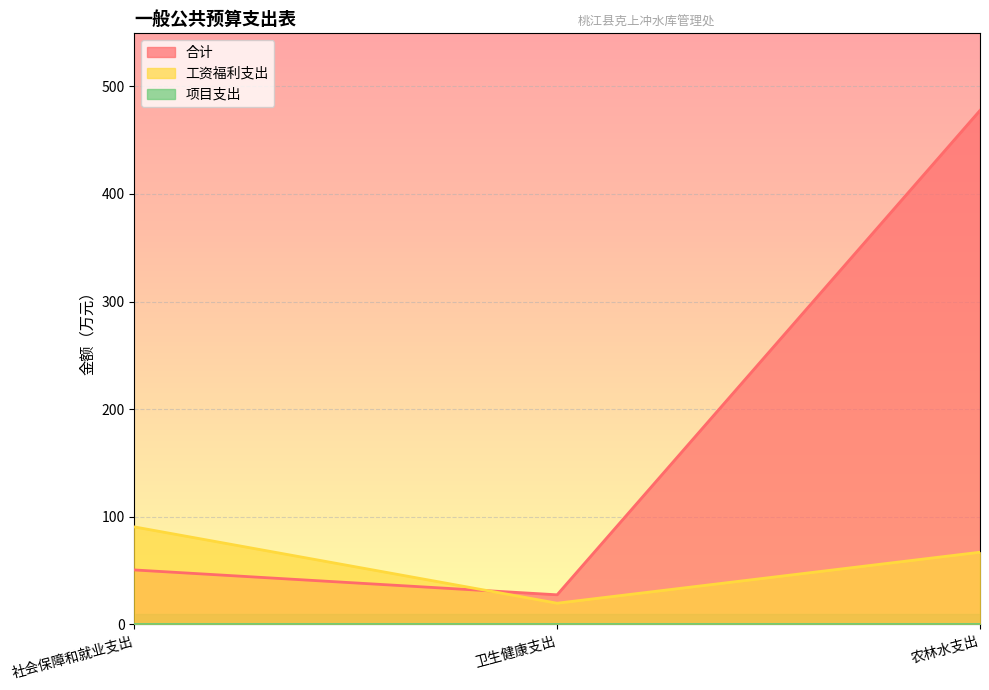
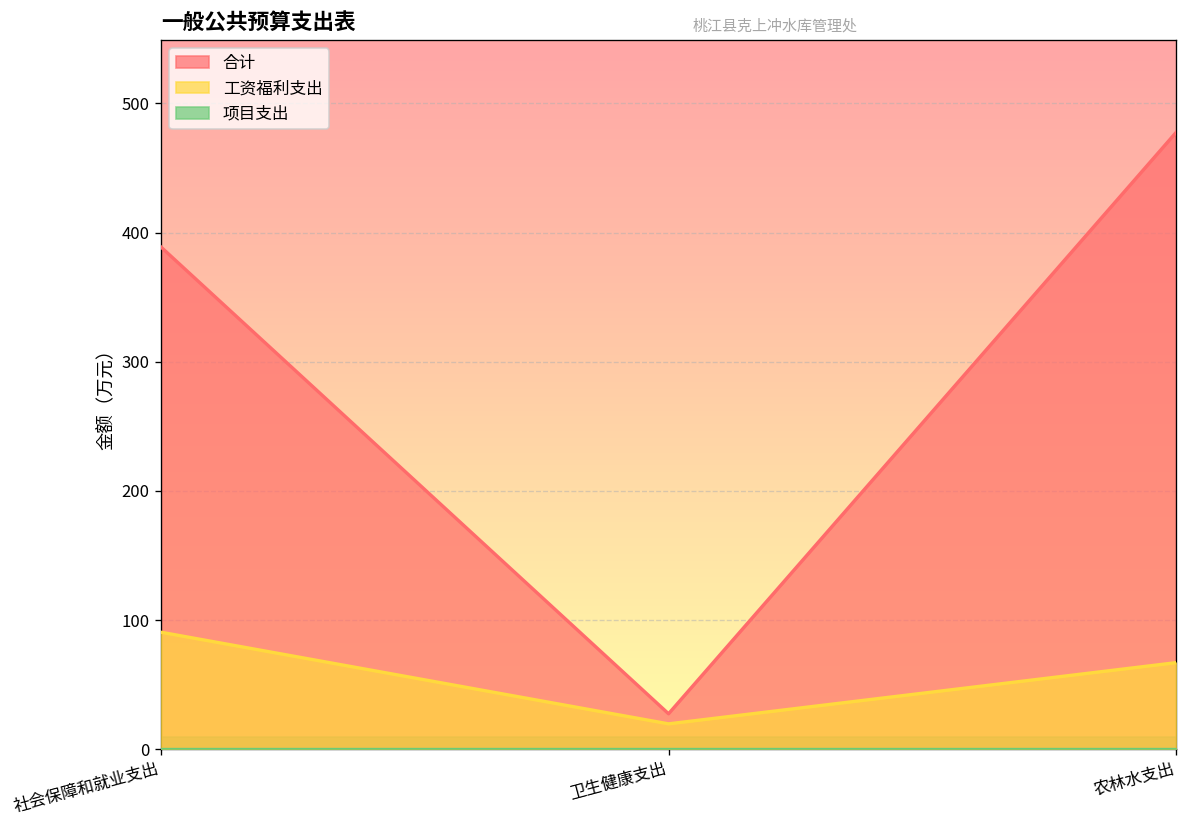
  {
    "合计": {
-     "社会保障和就业支出": 51,
+     "社会保障和就业支出": 389,
      "卫生健康支出": 28,
      "农林水支出": 478
    },
    "工资福利支出": {
      "社会保障和就业支出": 91,
      "卫生健康支出": 20,
      "农林水支出": 67
    }
  }
